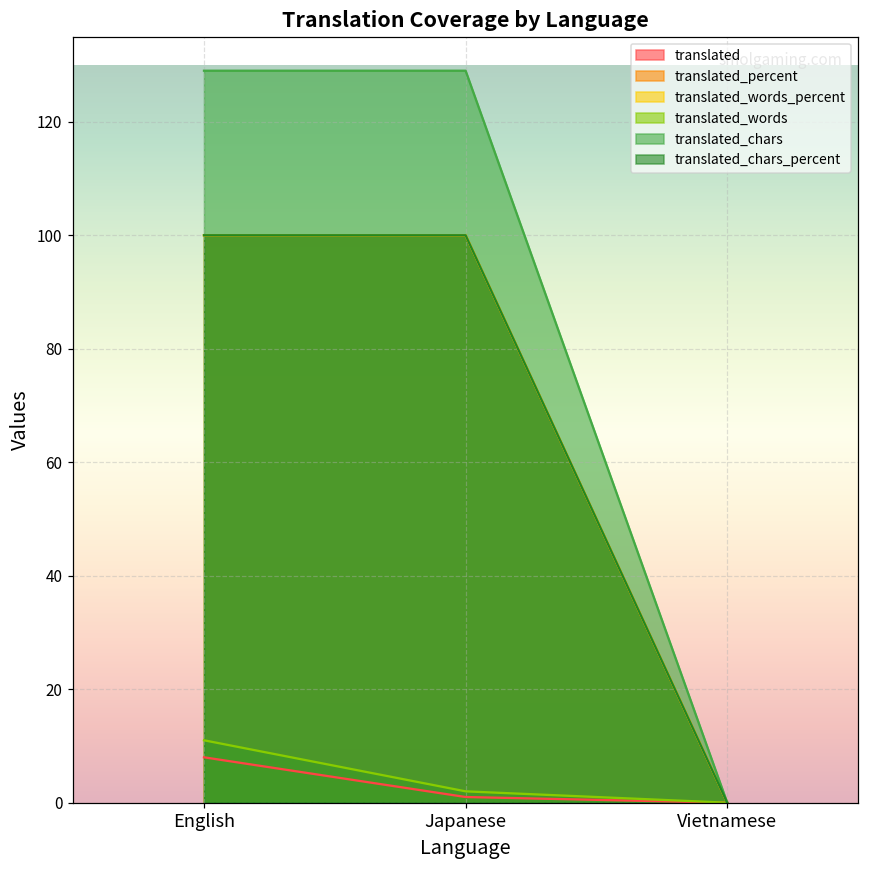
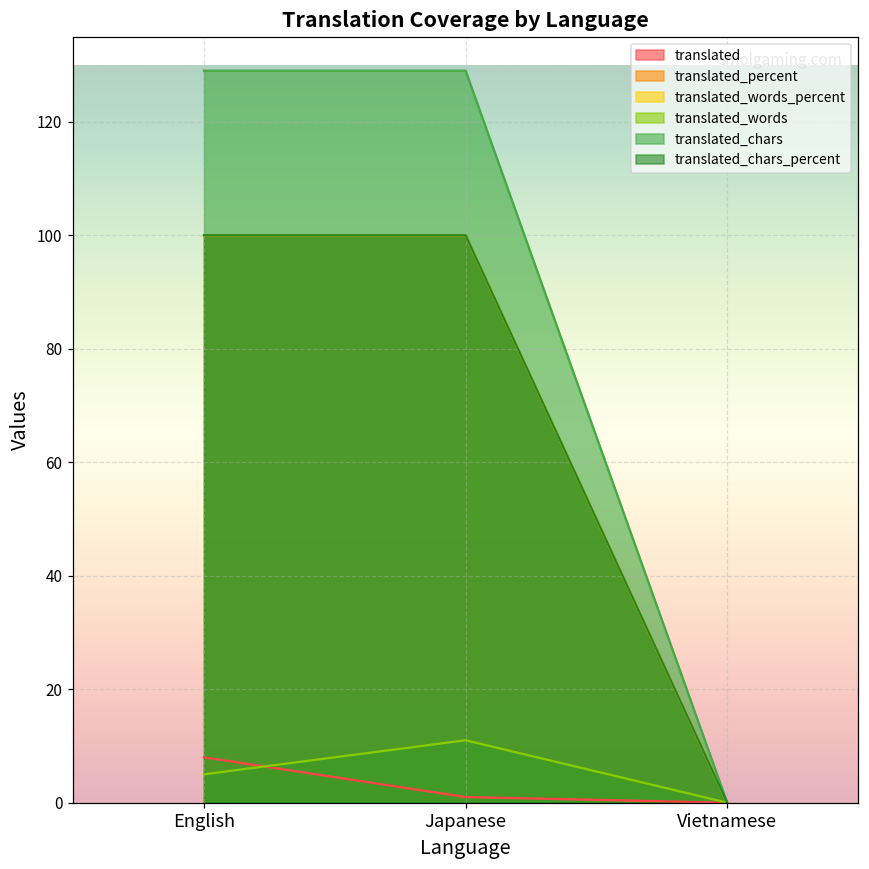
  {
    "translated": {
      "English": 8,
      "Japanese": 1
    },
    "translated_words": {
-     "English": 11,
-     "Japanese": 2
+     "English": 5,
+     "Japanese": 11
    }
  }
